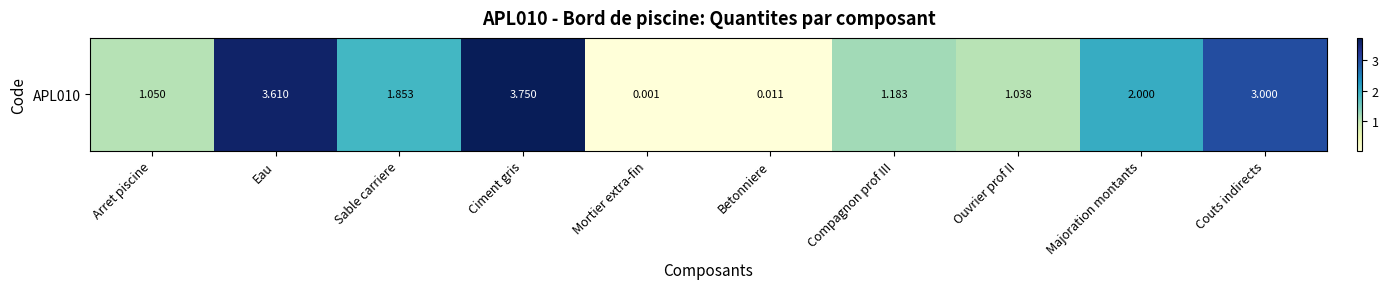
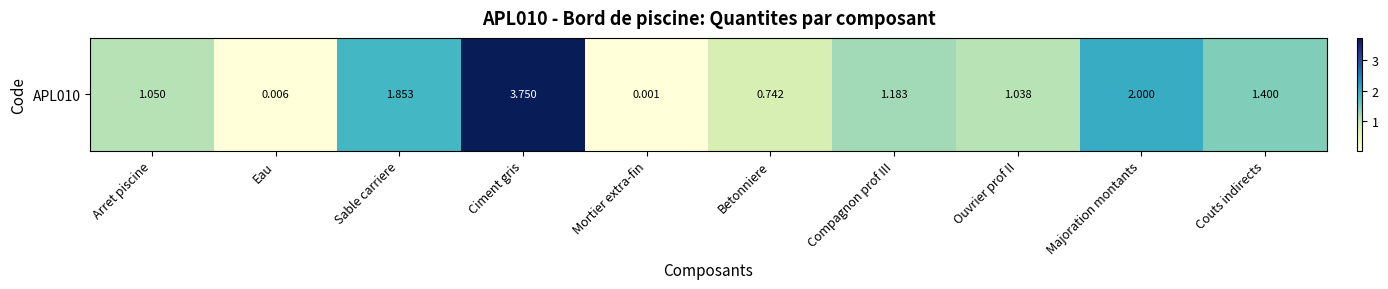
  {
    "APL010": {
      "Arret piscine": 1.050,
-     "Eau": 3.610,
+     "Eau": 0.006,
      "Sable carriere": 1.853,
      "Ciment gris": 3.750,
      "Mortier extra-fin": 0.001,
-     "Betonniere": 0.011,
+     "Betonniere": 0.742,
      "Compagnon prof III": 1.183,
      "Ouvrier prof II": 1.038,
      "Majoration montants": 2.000,
-     "Couts indirects": 3.000
+     "Couts indirects": 1.400
    }
  }
